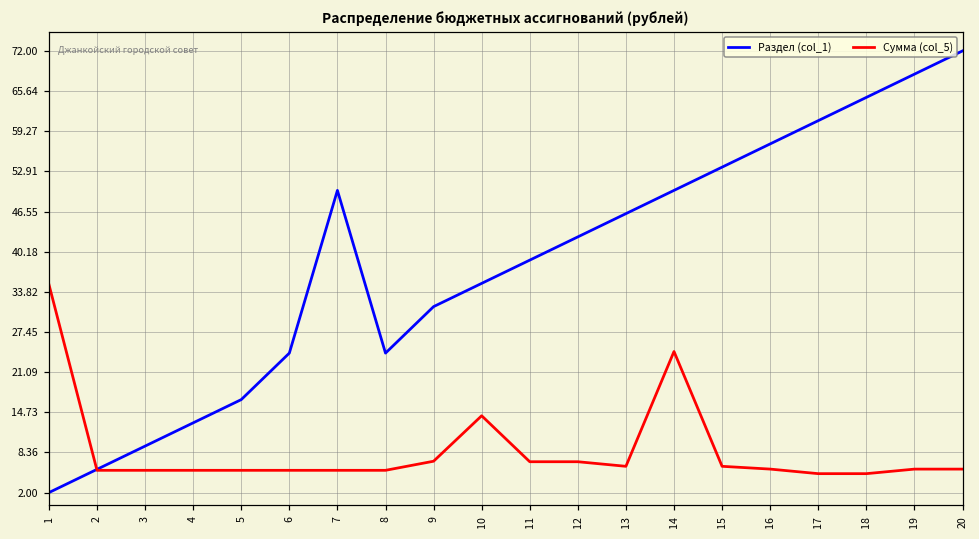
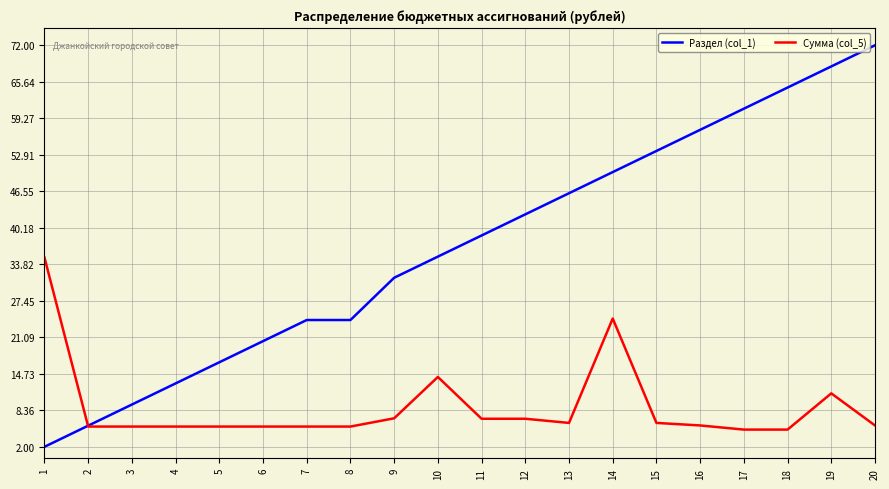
  {
    "Раздел (col_1)": {
      "1": 2,
      "3": 9,
      "4": 13,
      "5": 17,
-     "6": 24,
-     "7": 50,
+     "6": 20,
+     "7": 24,
      "8": 24,
      "9": 31,
      "10": 35,
      "11": 39,
      "12": 43,
      "13": 46,
      "14": 50,
      "15": 54,
      "16": 57,
      "17": 61,
      "18": 65,
      "19": 68,
      "20": 72
    },
    "Сумма (col_5)": {
      "1": 35,
      "3": 6,
      "4": 6,
      "5": 6,
      "6": 6,
      "7": 6,
      "8": 6,
      "9": 7,
      "10": 14,
      "11": 7,
      "12": 7,
      "13": 6,
      "14": 24,
      "15": 6,
      "16": 6,
      "17": 5,
      "18": 5,
-     "19": 6,
+     "19": 11,
      "20": 6
    }
  }
